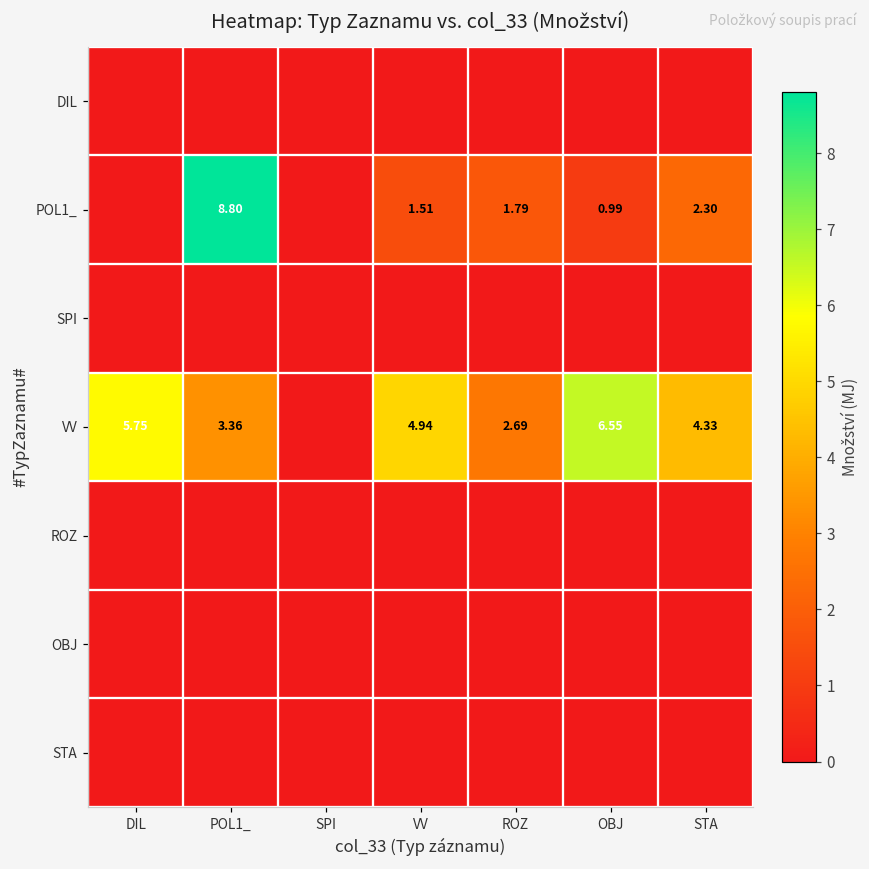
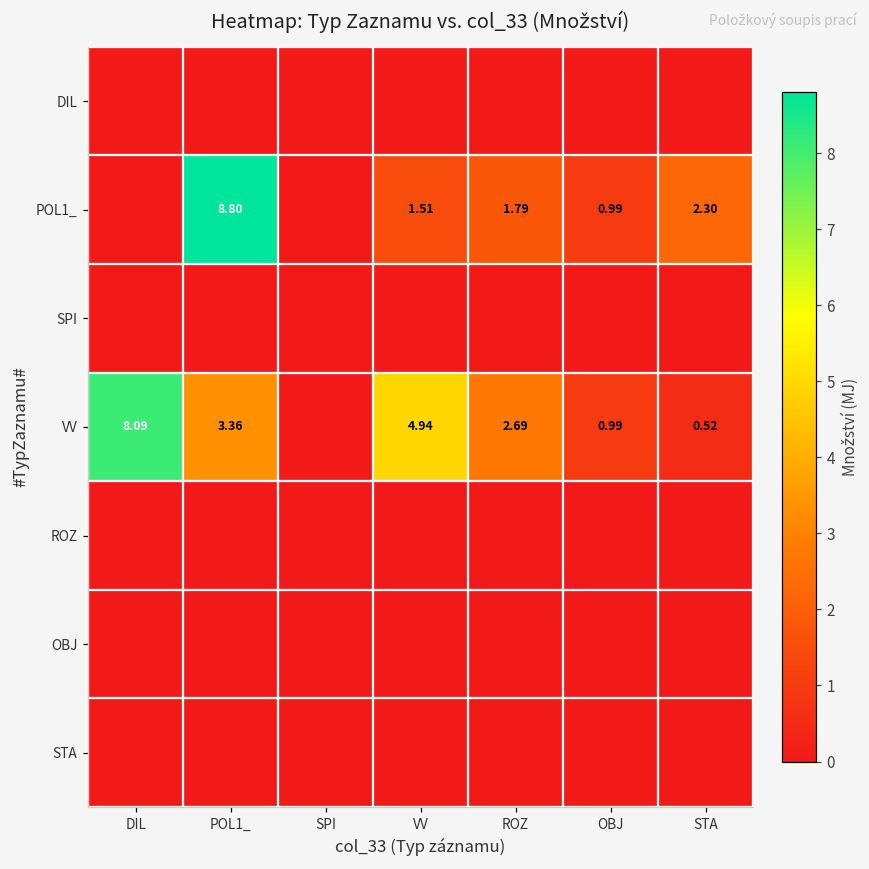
  {
    "POL1_": {
      "POL1_": 8.80,
      "VV": 1.51,
      "ROZ": 1.79,
      "OBJ": 0.99,
      "STA": 2.30
    },
    "VV": {
-     "DIL": 5.75,
+     "DIL": 8.09,
      "POL1_": 3.36,
      "VV": 4.94,
      "ROZ": 2.69,
-     "OBJ": 6.55,
-     "STA": 4.33
+     "OBJ": 0.99,
+     "STA": 0.52
    }
  }
